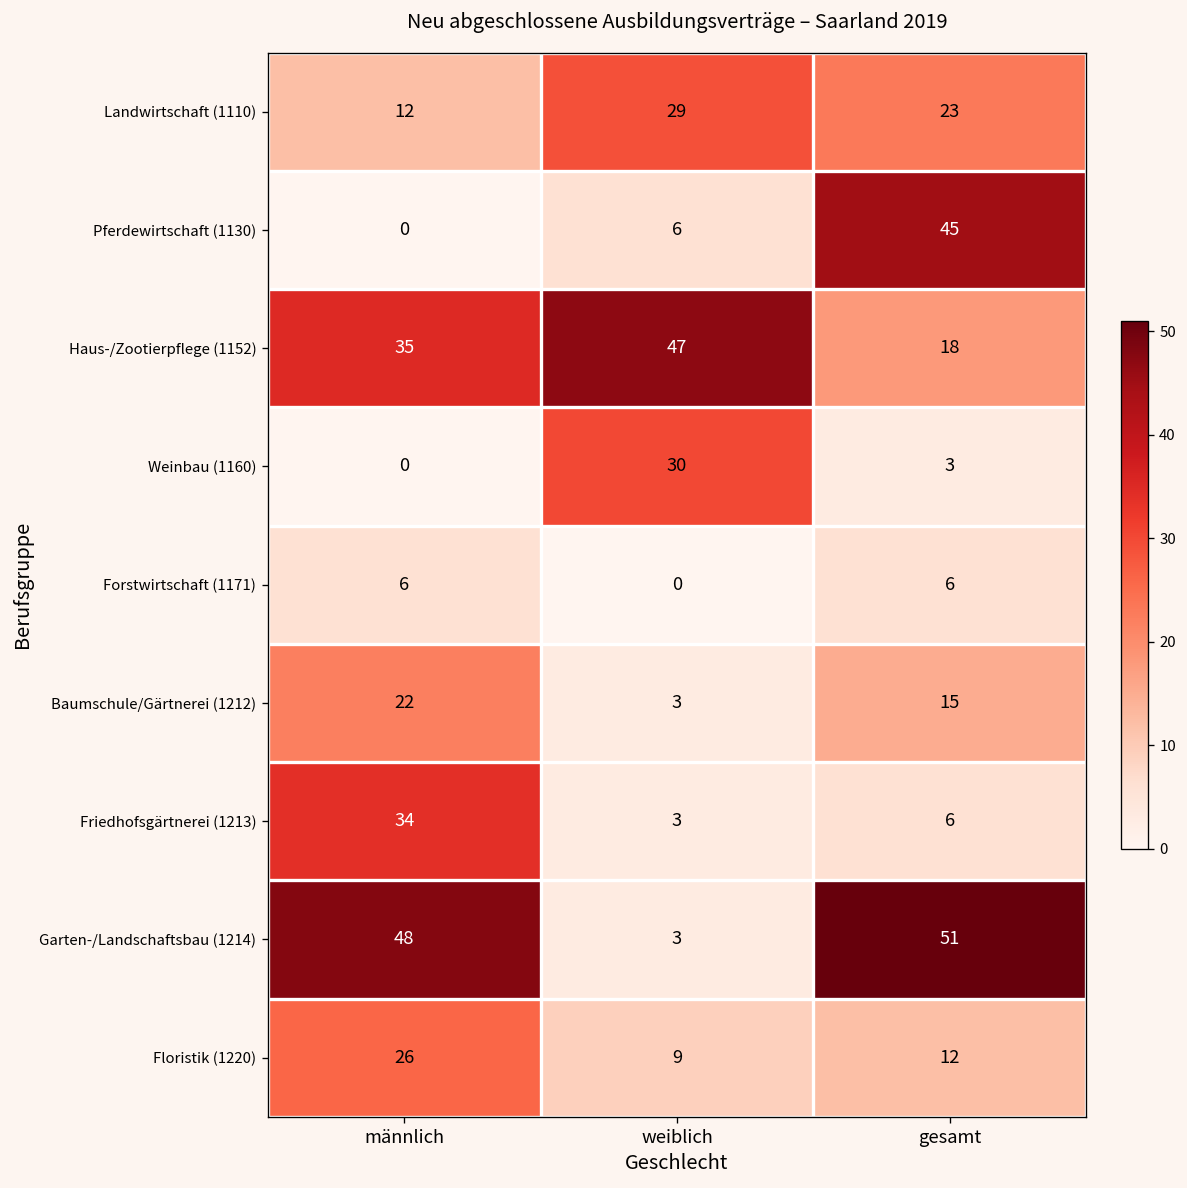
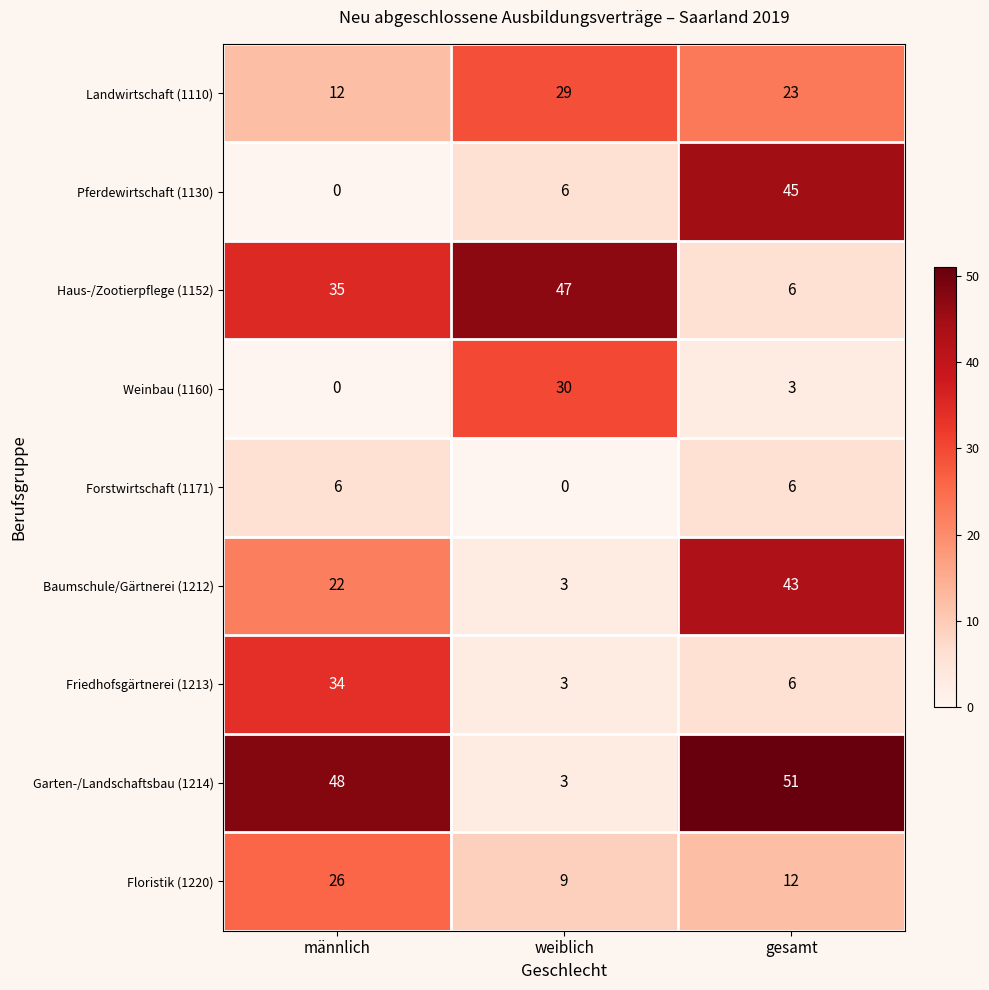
  {
    "Landwirtschaft (1110)": {
      "männlich": 12,
      "weiblich": 29,
      "gesamt": 23
    },
    "Pferdewirtschaft (1130)": {
      "männlich": 0,
      "weiblich": 6,
      "gesamt": 45
    },
    "Haus-/Zootierpflege (1152)": {
      "männlich": 35,
      "weiblich": 47,
-     "gesamt": 18
+     "gesamt": 6
    },
    "Weinbau (1160)": {
      "männlich": 0,
      "weiblich": 30,
      "gesamt": 3
    },
    "Forstwirtschaft (1171)": {
      "männlich": 6,
      "weiblich": 0,
      "gesamt": 6
    },
    "Baumschule/Gärtnerei (1212)": {
      "männlich": 22,
      "weiblich": 3,
-     "gesamt": 15
+     "gesamt": 43
    },
    "Friedhofsgärtnerei (1213)": {
      "männlich": 34,
      "weiblich": 3,
      "gesamt": 6
    },
    "Garten-/Landschaftsbau (1214)": {
      "männlich": 48,
      "weiblich": 3,
      "gesamt": 51
    },
    "Floristik (1220)": {
      "männlich": 26,
      "weiblich": 9,
      "gesamt": 12
    }
  }
